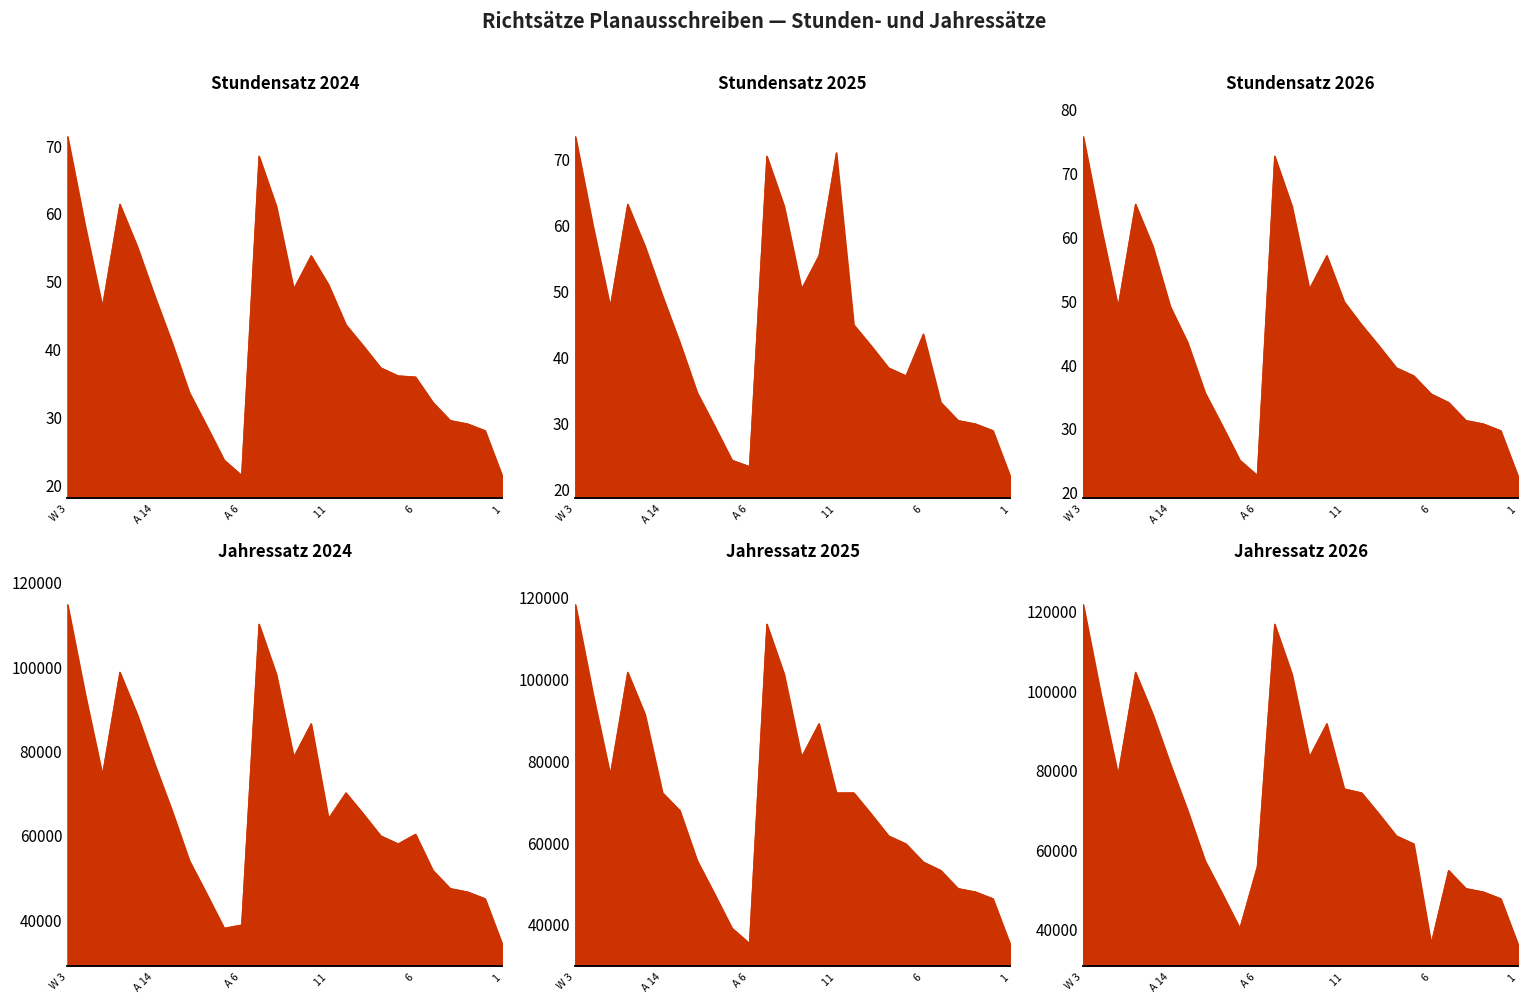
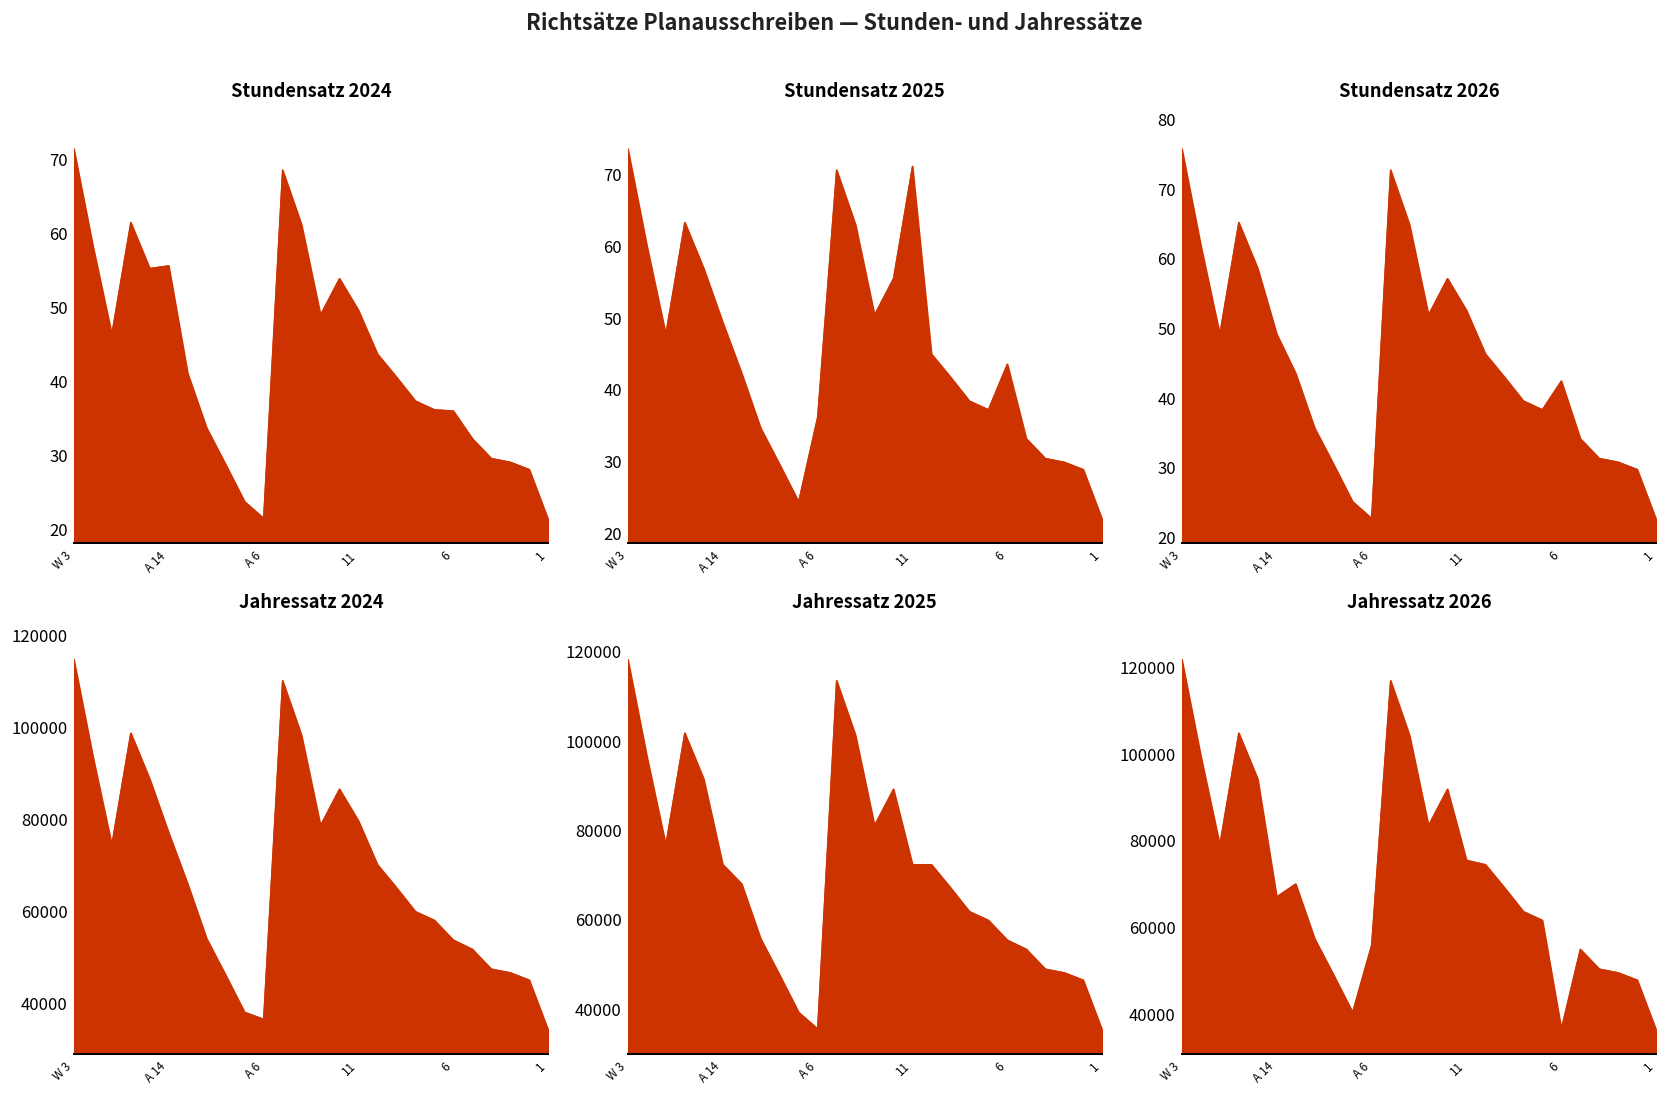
  {
    "Stundensatz 2024": {
      "W 3": 71,
-     "A 14": 48,
+     "A 14": 56,
      "A 6": 21,
      "11": 50,
      "6": 36,
      "1": 21
    },
    "Stundensatz 2025": {
      "W 3": 73,
      "A 14": 49,
-     "A 6": 23,
+     "A 6": 36,
      "11": 71,
      "6": 44,
      "1": 22
    },
    "Stundensatz 2026": {
      "W 3": 76,
      "A 14": 49,
      "A 6": 23,
-     "11": 50,
-     "6": 35,
+     "11": 53,
+     "6": 42,
      "1": 23
    },
    "Jahressatz 2024": {
      "W 3": 115000,
      "A 14": 77000,
-     "A 6": 39000,
-     "11": 64000,
-     "6": 60000,
+     "A 6": 37000,
+     "11": 80000,
+     "6": 54000,
      "1": 34000
    },
    "Jahressatz 2025": {
      "W 3": 118000,
      "A 14": 72000,
      "A 6": 35000,
      "11": 72000,
      "6": 55000,
      "1": 35000
    },
    "Jahressatz 2026": {
      "W 3": 122000,
-     "A 14": 82000,
+     "A 14": 67000,
      "A 6": 56000,
      "11": 75000,
      "6": 36000,
      "1": 36000
    }
  }
